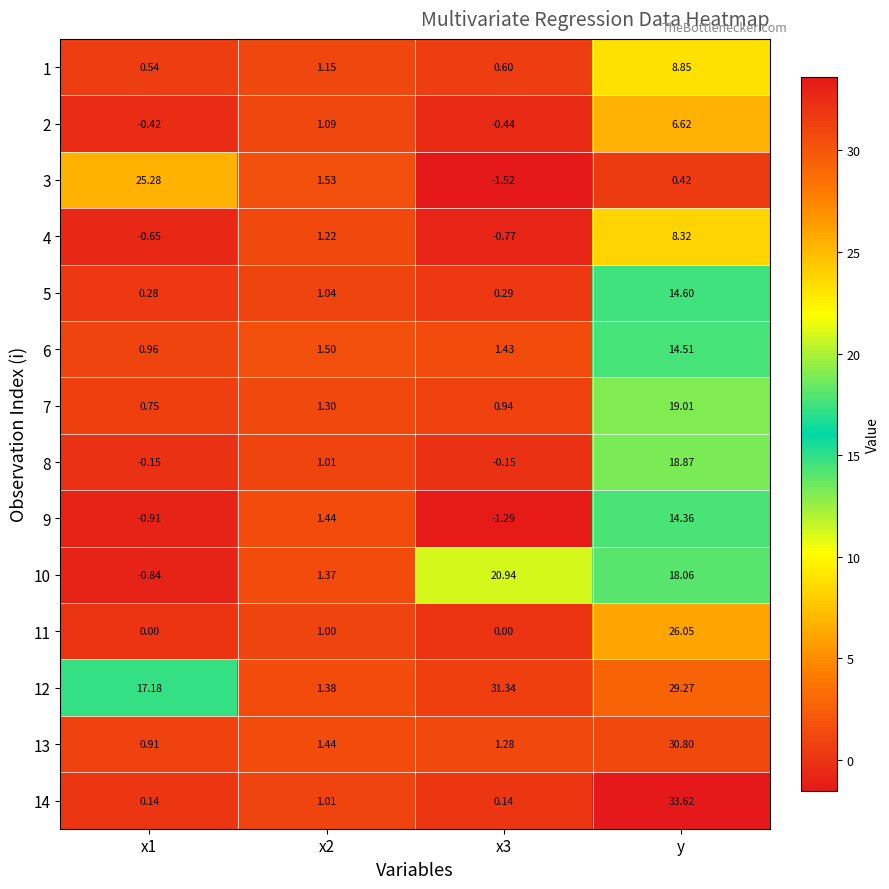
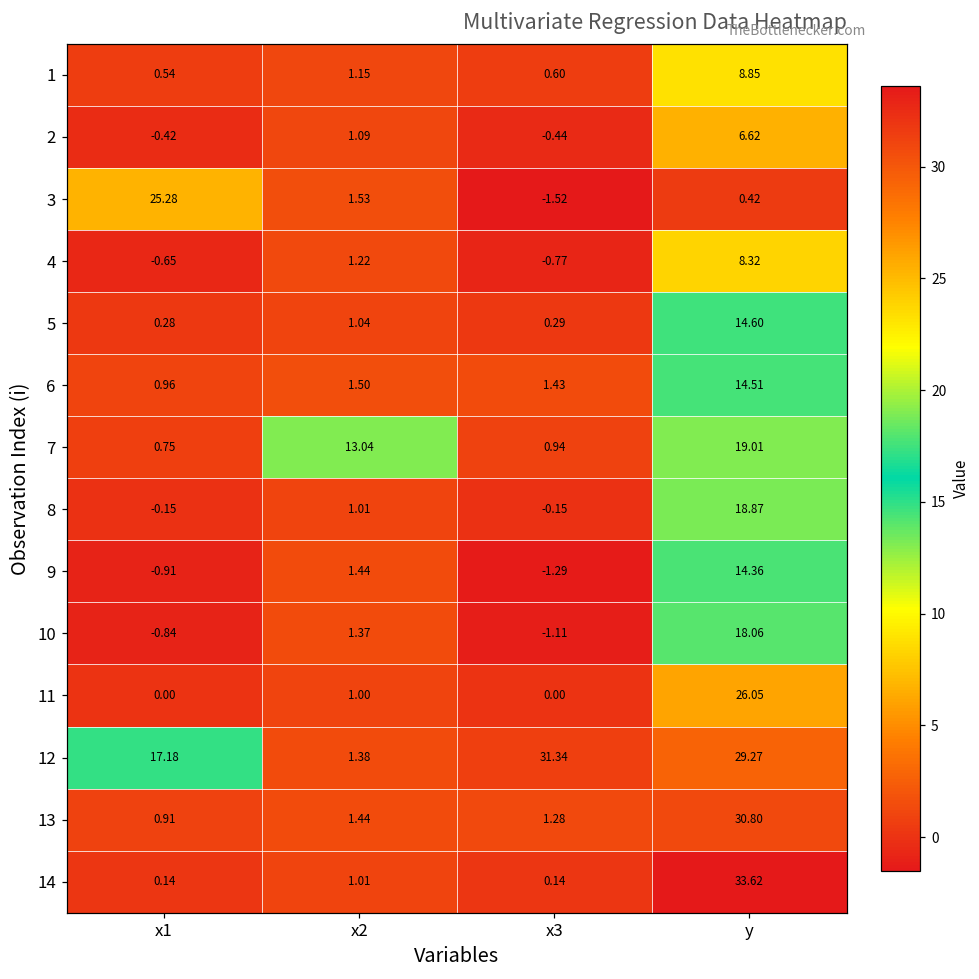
  {
    "1": {
      "x1": 0.54,
      "x2": 1.15,
      "x3": 0.60,
      "y": 8.85
    },
    "2": {
      "x1": -0.42,
      "x2": 1.09,
      "x3": -0.44,
      "y": 6.62
    },
    "3": {
      "x1": 25.28,
      "x2": 1.53,
      "x3": -1.52,
      "y": 0.42
    },
    "4": {
      "x1": -0.65,
      "x2": 1.22,
      "x3": -0.77,
      "y": 8.32
    },
    "5": {
      "x1": 0.28,
      "x2": 1.04,
      "x3": 0.29,
      "y": 14.60
    },
    "6": {
      "x1": 0.96,
      "x2": 1.50,
      "x3": 1.43,
      "y": 14.51
    },
    "7": {
      "x1": 0.75,
-     "x2": 1.30,
+     "x2": 13.04,
      "x3": 0.94,
      "y": 19.01
    },
    "8": {
      "x1": -0.15,
      "x2": 1.01,
      "x3": -0.15,
      "y": 18.87
    },
    "9": {
      "x1": -0.91,
      "x2": 1.44,
      "x3": -1.29,
      "y": 14.36
    },
    "10": {
      "x1": -0.84,
      "x2": 1.37,
-     "x3": 20.94,
+     "x3": -1.11,
      "y": 18.06
    },
    "11": {
      "x1": 0.00,
      "x2": 1.00,
      "x3": 0.00,
      "y": 26.05
    },
    "12": {
      "x1": 17.18,
      "x2": 1.38,
      "x3": 31.34,
      "y": 29.27
    },
    "13": {
      "x1": 0.91,
      "x2": 1.44,
      "x3": 1.28,
      "y": 30.80
    },
    "14": {
      "x1": 0.14,
      "x2": 1.01,
      "x3": 0.14,
      "y": 33.62
    }
  }
